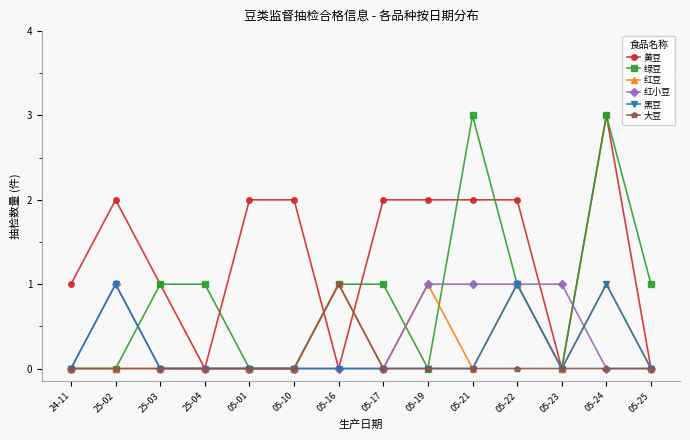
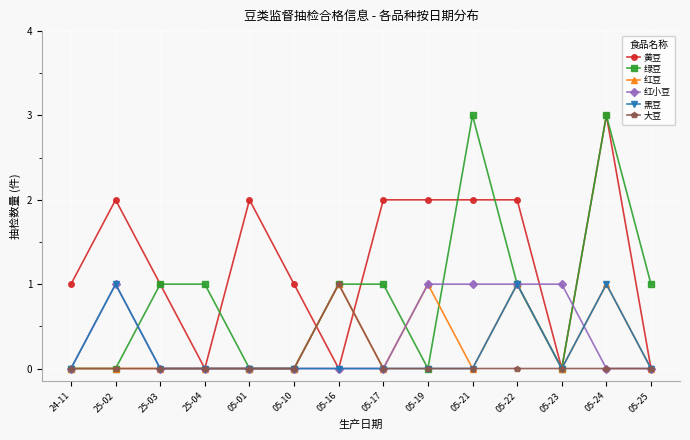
  {
    "黄豆": {
      "24-11": 1,
      "25-02": 2,
      "05-01": 2,
-     "05-10": 2,
+     "05-10": 1,
      "05-17": 2,
      "05-19": 2,
      "05-21": 2,
      "05-22": 2
    },
    "绿豆": {
      "25-04": 1,
      "05-17": 1,
      "05-21": 3,
      "05-25": 1
    },
    "红小豆": {
      "05-21": 1,
      "05-23": 1
    },
    "大豆": {
      "05-22": 0
    }
  }
